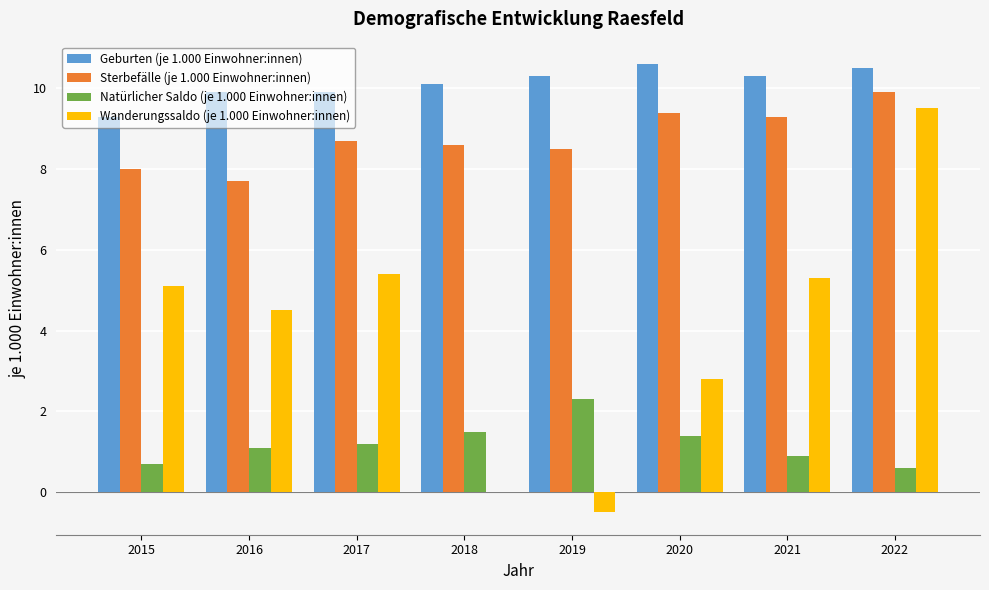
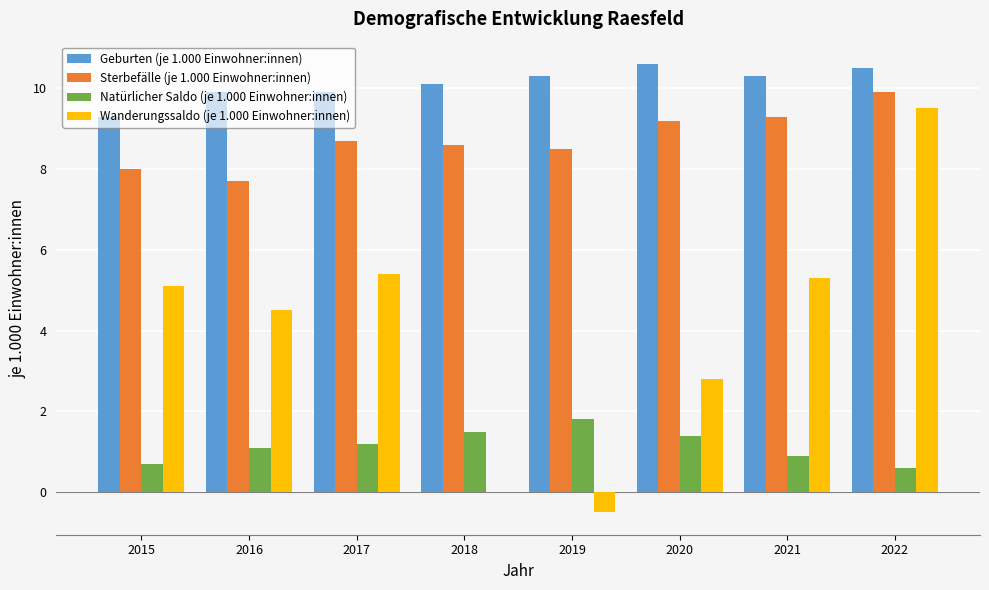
  {
    "Geburten (je 1.000 Einwohner:innen)": {
      "2018": 10.1,
      "2019": 10.3,
      "2020": 10.6,
      "2021": 10.3,
      "2022": 10.5
    },
    "Sterbefälle (je 1.000 Einwohner:innen)": {
      "2015": 8.0,
      "2016": 7.7,
      "2017": 8.7,
      "2018": 8.6,
      "2019": 8.5,
-     "2020": 9.4,
+     "2020": 9.2,
      "2021": 9.3,
      "2022": 9.9
    },
    "Natürlicher Saldo (je 1.000 Einwohner:innen)": {
      "2015": 0.7,
      "2016": 1.1,
      "2017": 1.2,
      "2018": 1.5,
-     "2019": 2.3,
+     "2019": 1.8,
      "2020": 1.4,
      "2021": 0.9,
      "2022": 0.6
    },
    "Wanderungssaldo (je 1.000 Einwohner:innen)": {
      "2015": 5.1,
      "2016": 4.5,
      "2017": 5.4,
      "2018": 0.0,
      "2019": -0.5,
      "2020": 2.8,
      "2021": 5.3,
      "2022": 9.5
    }
  }
